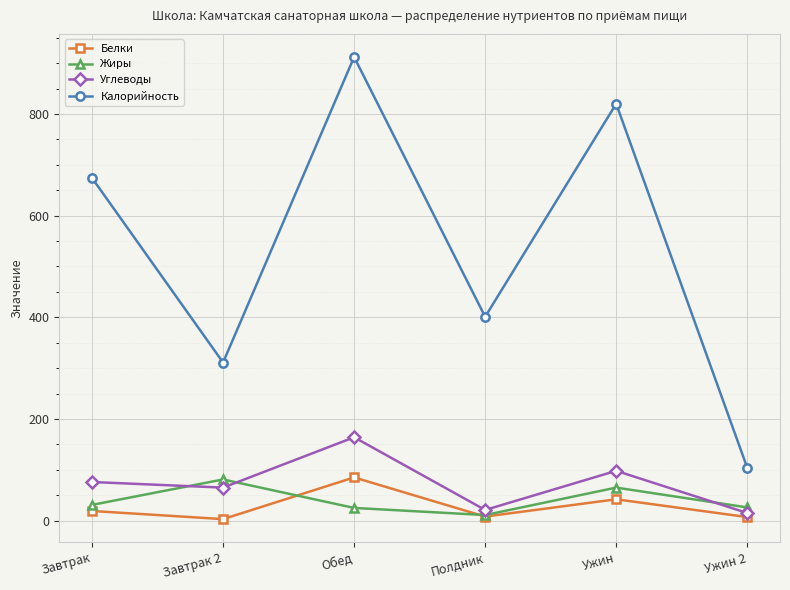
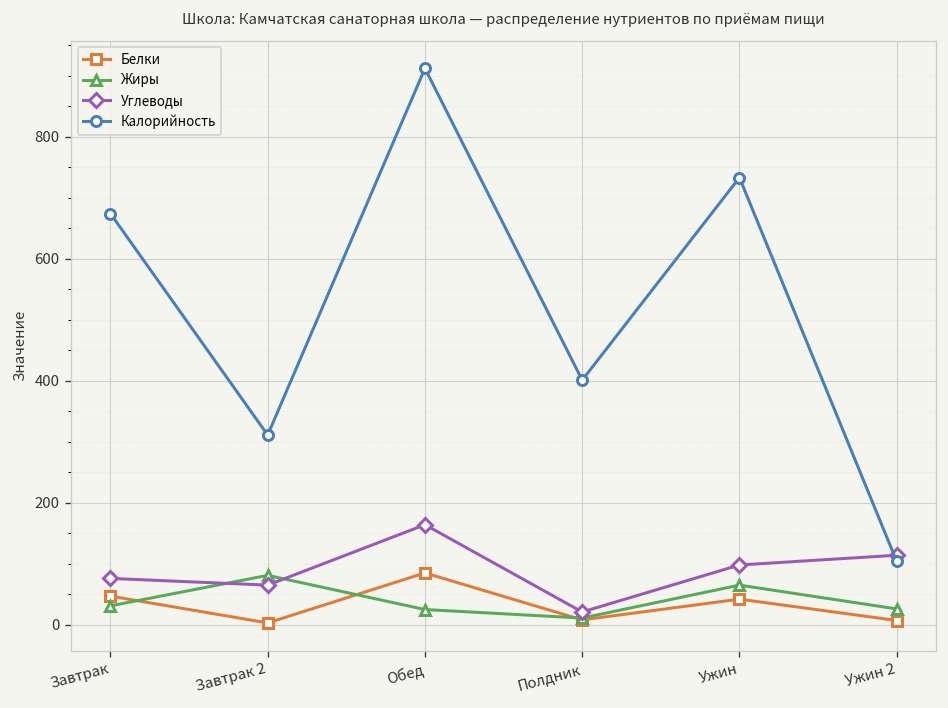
  {
    "Белки": {
-     "Завтрак": 20,
+     "Завтрак": 50,
      "Завтрак 2": 0,
      "Обед": 90,
      "Ужин": 40,
      "Ужин 2": 10
    },
    "Жиры": {
      "Завтрак": 30,
      "Завтрак 2": 80,
      "Обед": 30,
      "Ужин": 70,
      "Ужин 2": 30
    },
    "Углеводы": {
      "Завтрак": 80,
      "Завтрак 2": 70,
      "Обед": 160,
      "Полдник": 20,
      "Ужин": 100,
-     "Ужин 2": 20
+     "Ужин 2": 110
    },
    "Калорийность": {
      "Завтрак": 670,
      "Завтрак 2": 310,
      "Обед": 910,
      "Полдник": 400,
-     "Ужин": 820,
+     "Ужин": 730,
      "Ужин 2": 100
    }
  }
